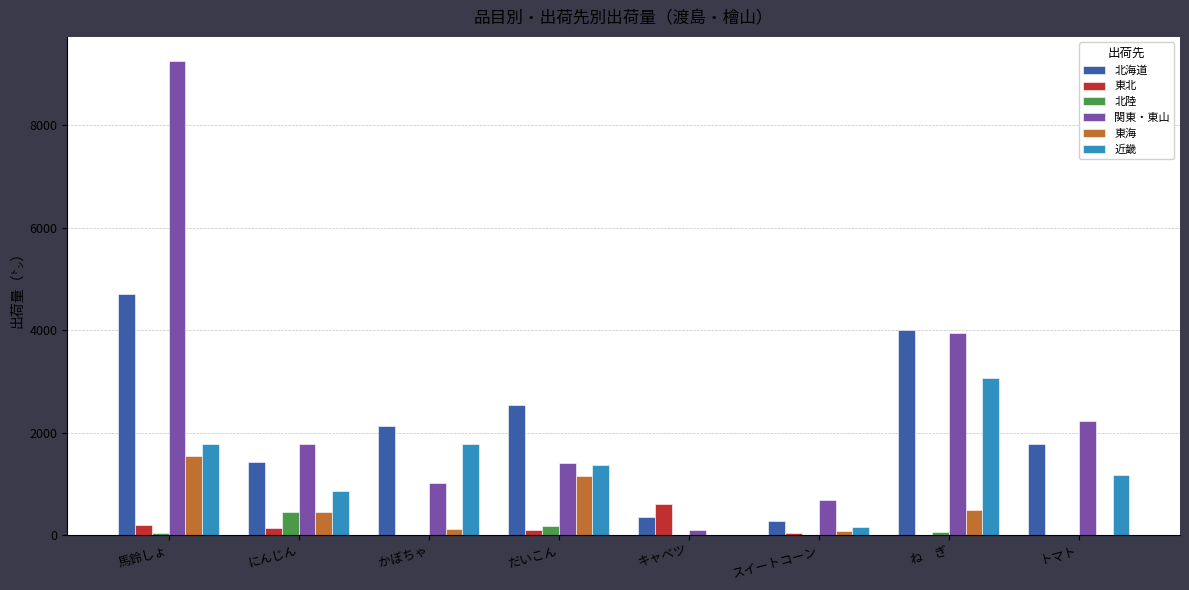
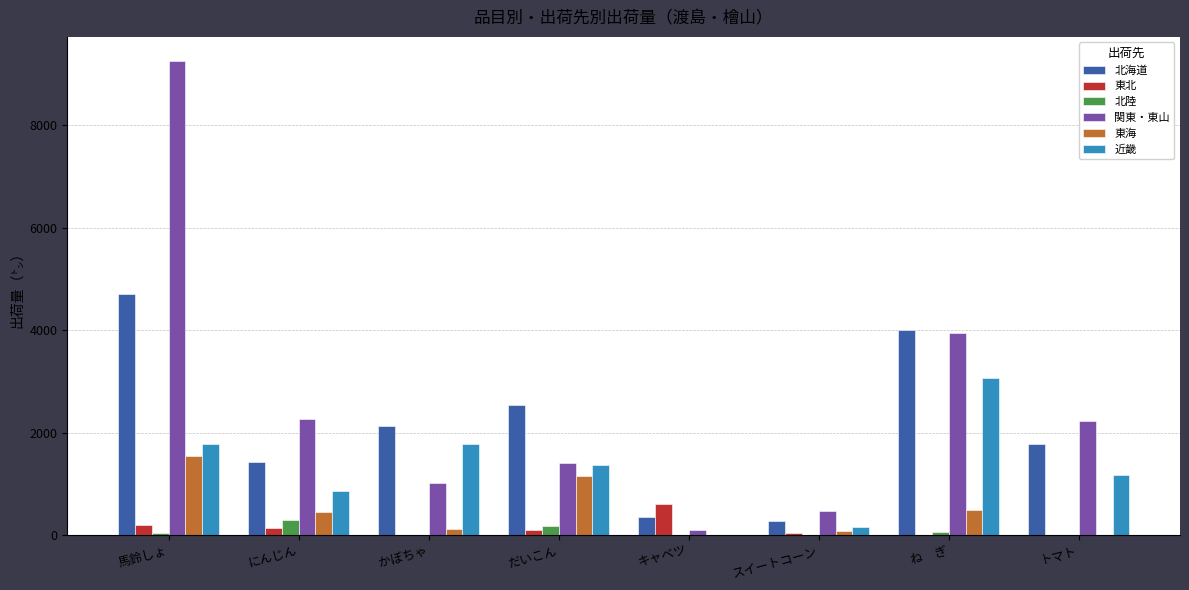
  {
    "東北": {
      "馬鈴しょ": 200,
      "にんじん": 100,
      "だいこん": 100,
      "キャベツ": 600,
      "ね ぎ": 0,
      "トマト": 0
    },
    "北陸": {
-     "にんじん": 500,
+     "にんじん": 300,
      "だいこん": 200,
      "キャベツ": 0,
      "スイートコーン": 0,
      "ね ぎ": 100,
      "トマト": 0
    },
    "関東・東山": {
      "馬鈴しょ": 9300,
-     "にんじん": 1800,
+     "にんじん": 2300,
      "かぼちゃ": 1000,
      "だいこん": 1400,
      "キャベツ": 100,
-     "スイートコーン": 700,
+     "スイートコーン": 500,
      "ね ぎ": 3900,
      "トマト": 2200
    },
    "東海": {
      "馬鈴しょ": 1500,
      "にんじん": 400,
      "かぼちゃ": 100,
      "だいこん": 1200,
      "キャベツ": 0,
      "スイートコーン": 100,
      "ね ぎ": 500,
      "トマト": 0
    }
  }
